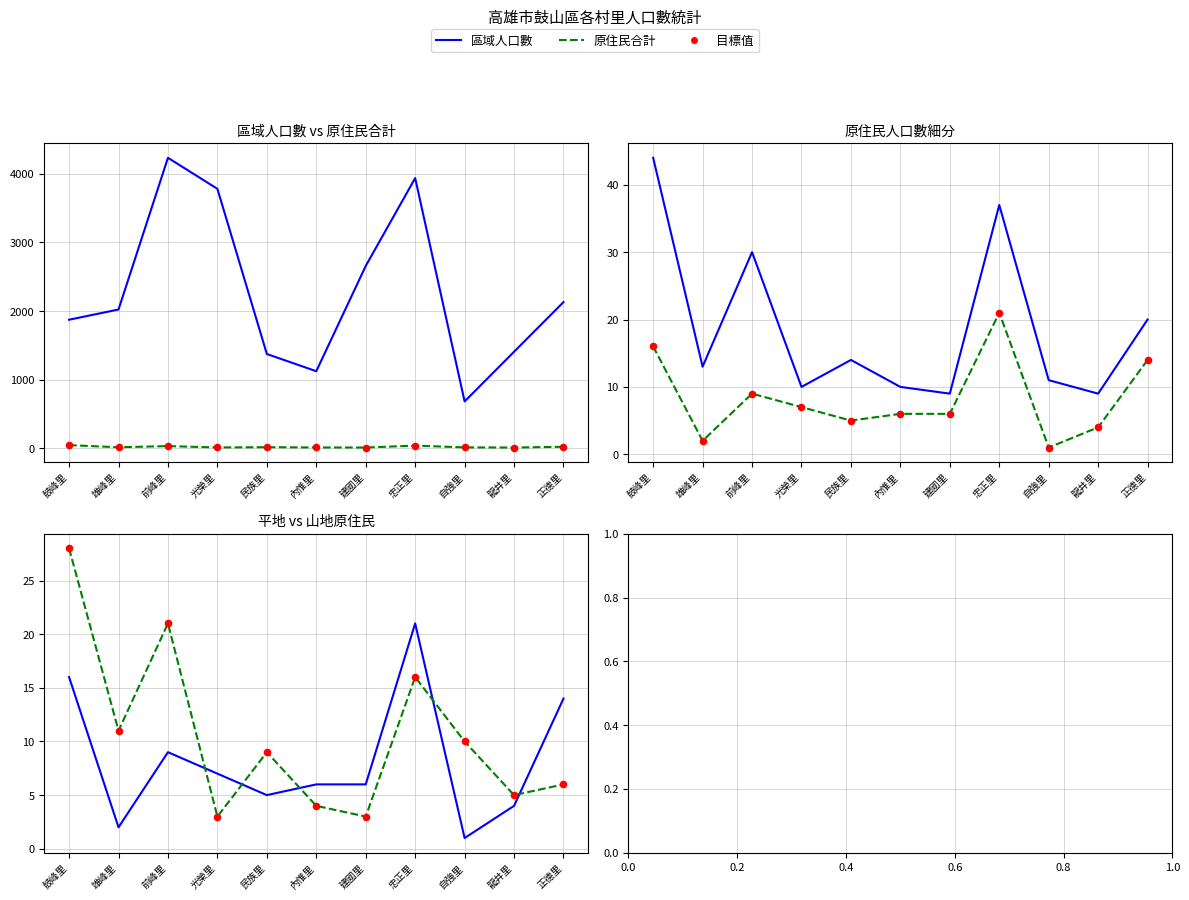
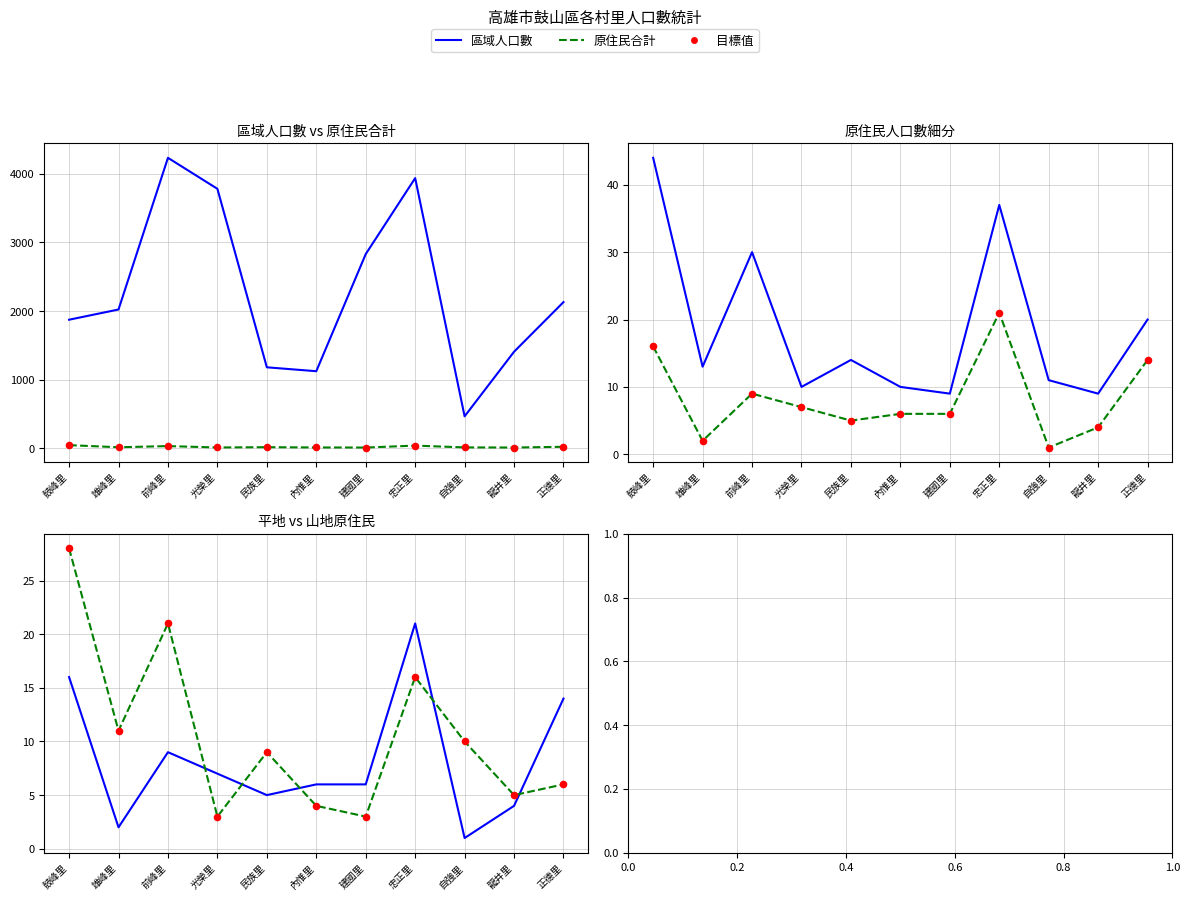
  {
    "區域人口數 vs 原住民合計": {
      "區域人口數": {
        "鼓峰里": 1900,
        "雄峰里": 2000,
        "前峰里": 4200,
        "光榮里": 3800,
-       "民族里": 1400,
+       "民族里": 1200,
        "內惟里": 1100,
-       "建國里": 2700,
+       "建國里": 2800,
        "忠正里": 3900,
-       "自強里": 700,
+       "自強里": 500,
        "龍井里": 1400,
        "正德里": 2100
      }
    }
  }
